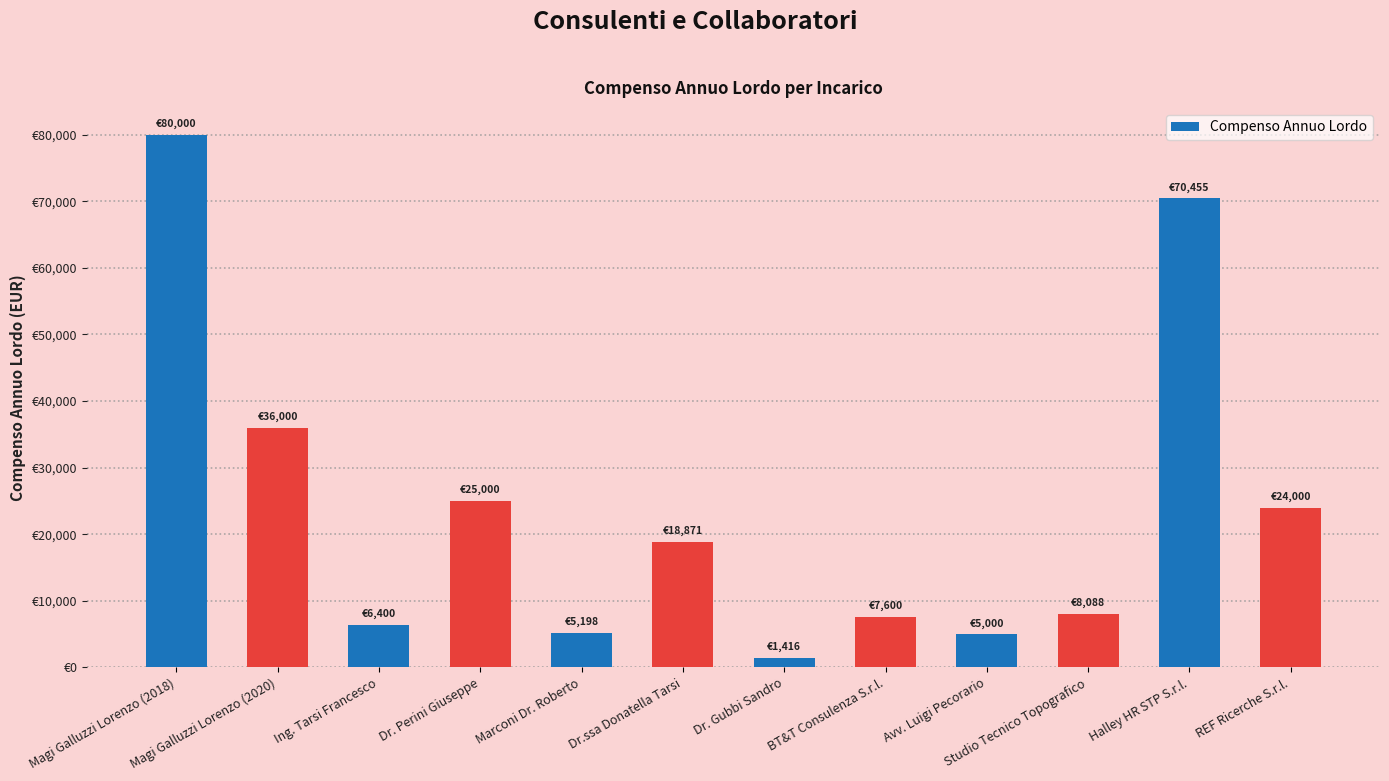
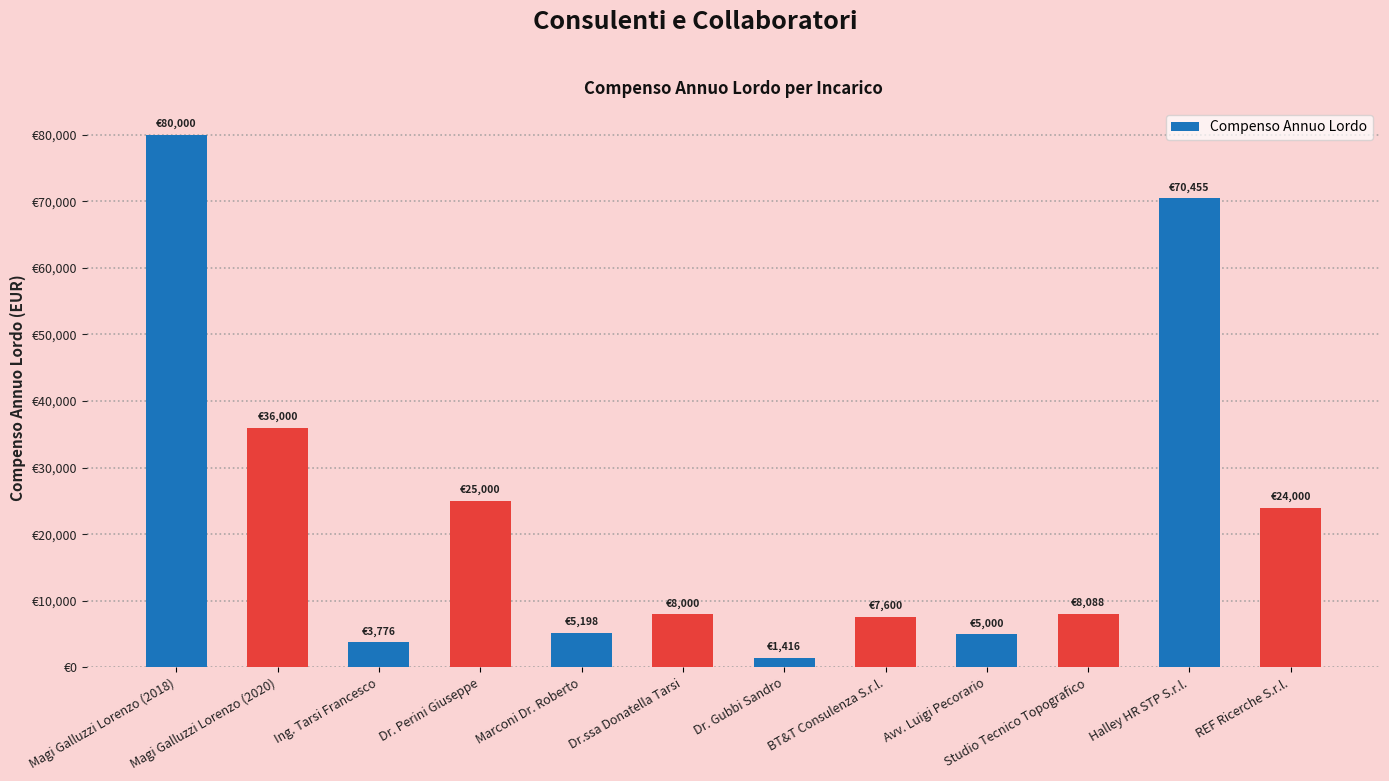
  {
    "Magi Galluzzi Lorenzo (2018)": "€80,000",
    "Magi Galluzzi Lorenzo (2020)": "€36,000",
-   "Ing. Tarsi Francesco": "€6,400",
+   "Ing. Tarsi Francesco": "€3,776",
    "Dr. Perini Giuseppe": "€25,000",
    "Marconi Dr. Roberto": "€5,198",
-   "Dr.ssa Donatella Tarsi": "€18,871",
+   "Dr.ssa Donatella Tarsi": "€8,000",
    "Dr. Gubbi Sandro": "€1,416",
    "BT&T Consulenza S.r.l.": "€7,600",
    "Avv. Luigi Pecorario": "€5,000",
    "Studio Tecnico Topografico": "€8,088",
    "Halley HR STP S.r.l.": "€70,455",
    "REF Ricerche S.r.l.": "€24,000"
  }
